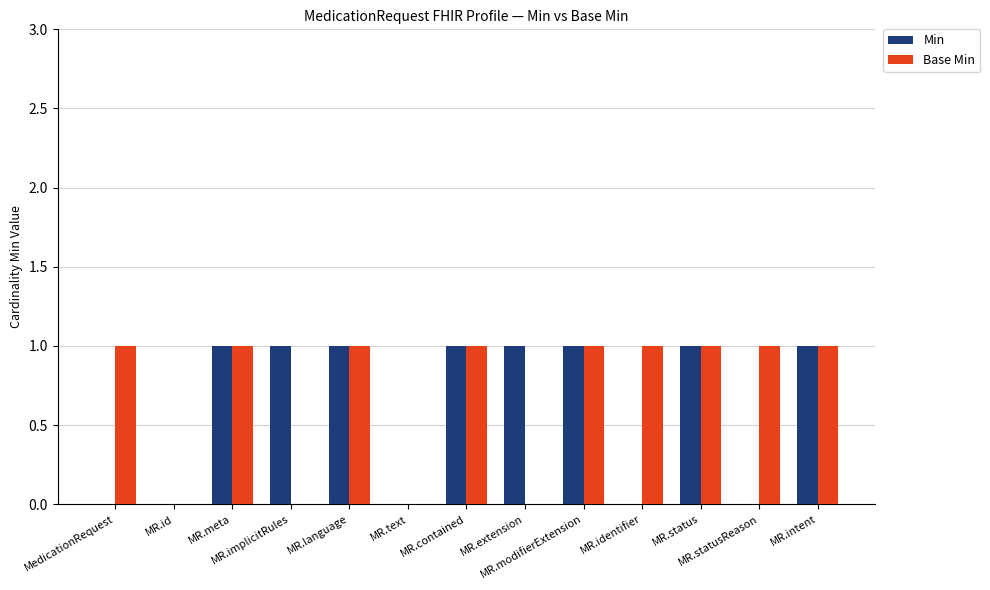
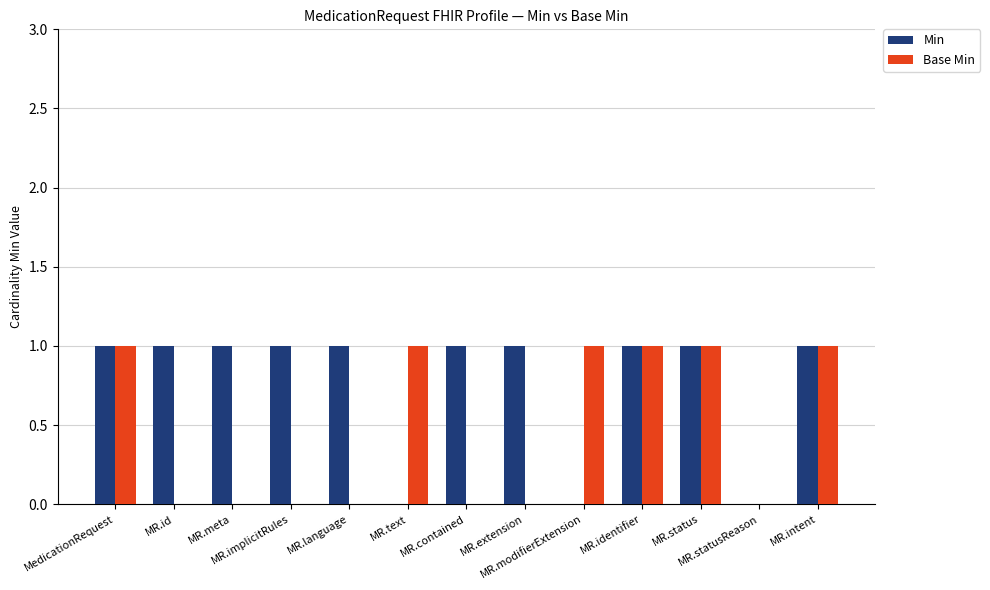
  {
    "Min": {
-     "MedicationRequest": 0,
-     "MR.id": 0,
+     "MedicationRequest": 1,
+     "MR.id": 1,
      "MR.meta": 1,
      "MR.implicitRules": 1,
      "MR.language": 1,
      "MR.text": 0,
      "MR.contained": 1,
      "MR.extension": 1,
-     "MR.modifierExtension": 1,
-     "MR.identifier": 0,
+     "MR.modifierExtension": 0,
+     "MR.identifier": 1,
      "MR.status": 1,
      "MR.statusReason": 0,
      "MR.intent": 1
    },
    "Base Min": {
      "MedicationRequest": 1,
      "MR.id": 0,
-     "MR.meta": 1,
+     "MR.meta": 0,
      "MR.implicitRules": 0,
-     "MR.language": 1,
-     "MR.text": 0,
-     "MR.contained": 1,
+     "MR.language": 0,
+     "MR.text": 1,
+     "MR.contained": 0,
      "MR.extension": 0,
      "MR.modifierExtension": 1,
      "MR.identifier": 1,
      "MR.status": 1,
-     "MR.statusReason": 1,
+     "MR.statusReason": 0,
      "MR.intent": 1
    }
  }
